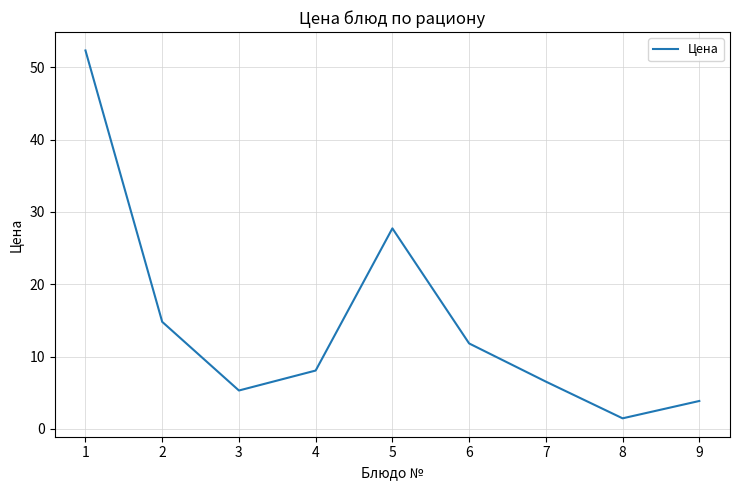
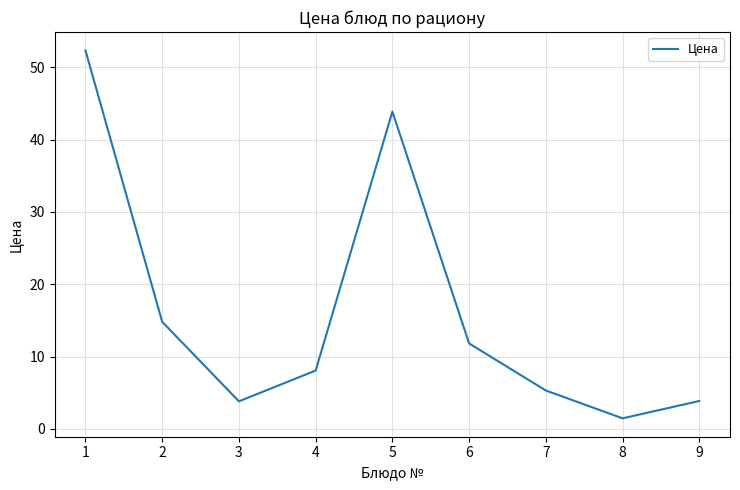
  {
    "1": 52,
    "2": 15,
-   "3": 5,
+   "3": 4,
    "4": 8,
-   "5": 28,
+   "5": 44,
    "6": 12,
-   "7": 7,
+   "7": 5,
    "8": 1,
    "9": 4
  }
